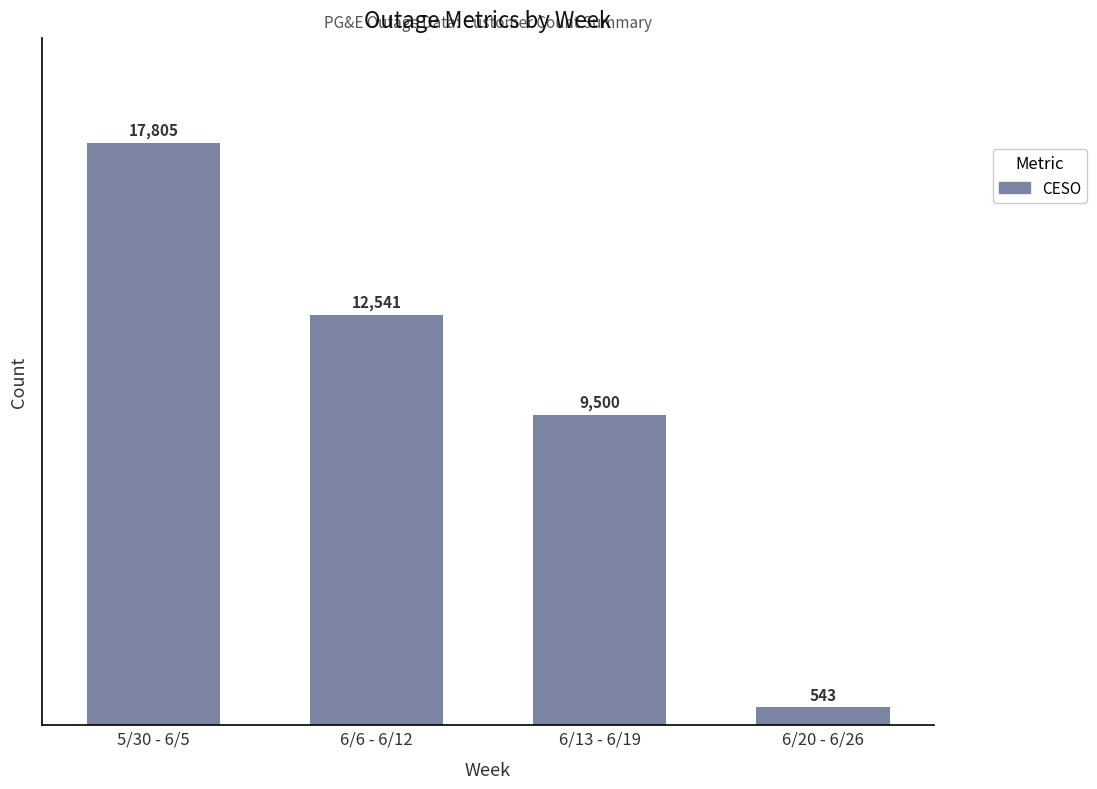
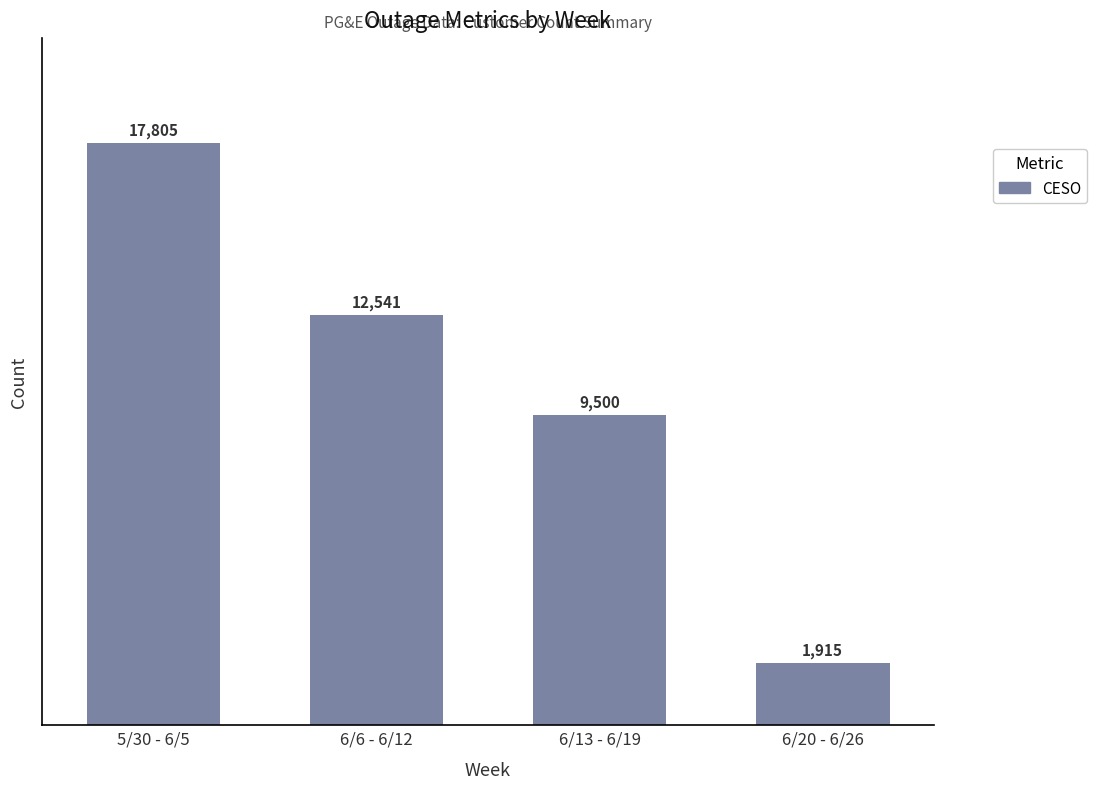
  {
    "5/30 - 6/5": "17,805",
    "6/6 - 6/12": "12,541",
    "6/13 - 6/19": "9,500",
-   "6/20 - 6/26": "543"
+   "6/20 - 6/26": "1,915"
  }
